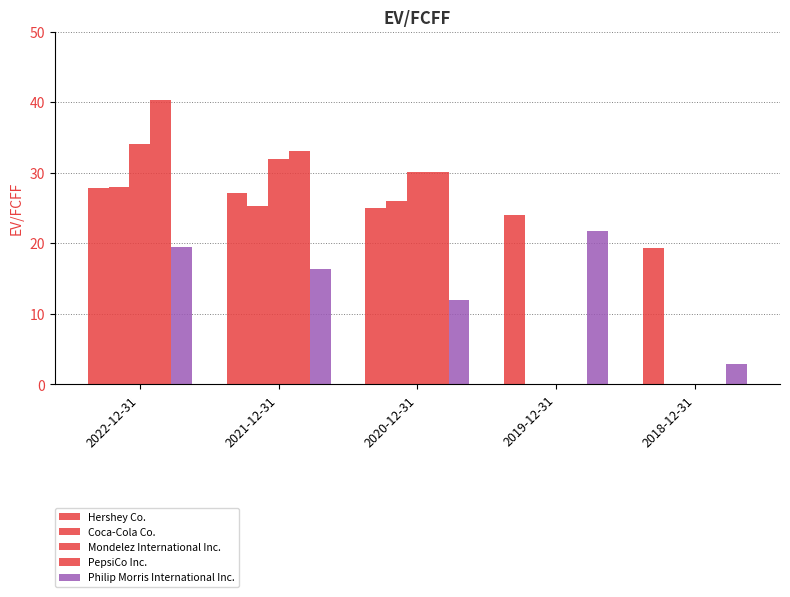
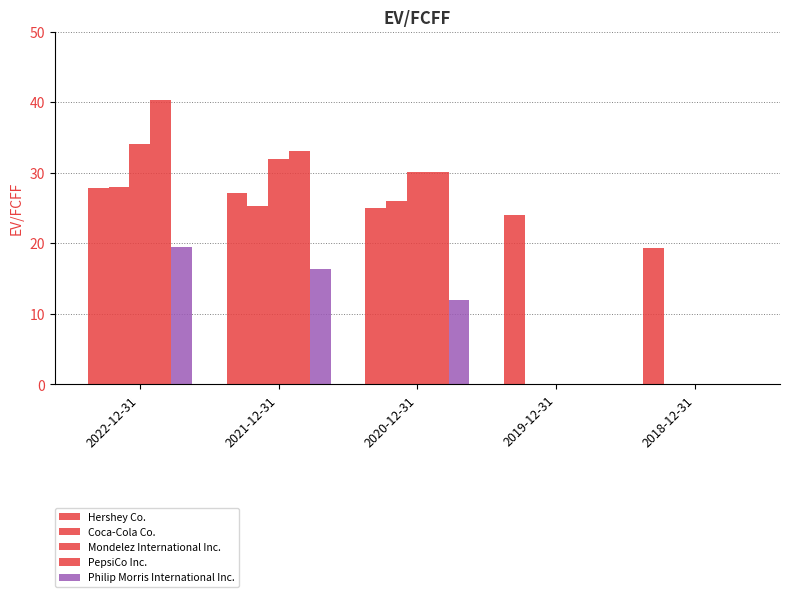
  {
    "Philip Morris International Inc.": {
      "2022-12-31": 20,
      "2021-12-31": 16,
      "2020-12-31": 12,
-     "2019-12-31": 22,
-     "2018-12-31": 3
+     "2019-12-31": 0,
+     "2018-12-31": 0
    }
  }
